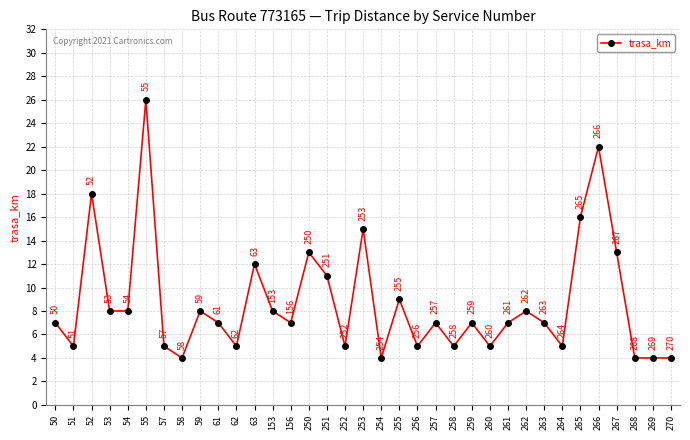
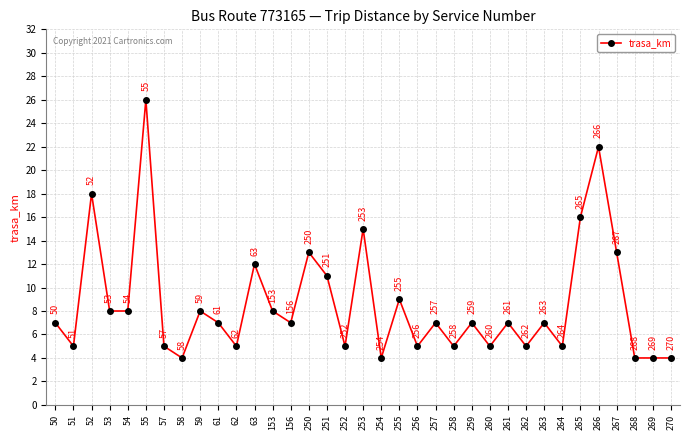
  {
-   "262": 8
+   "262": 5
  }
